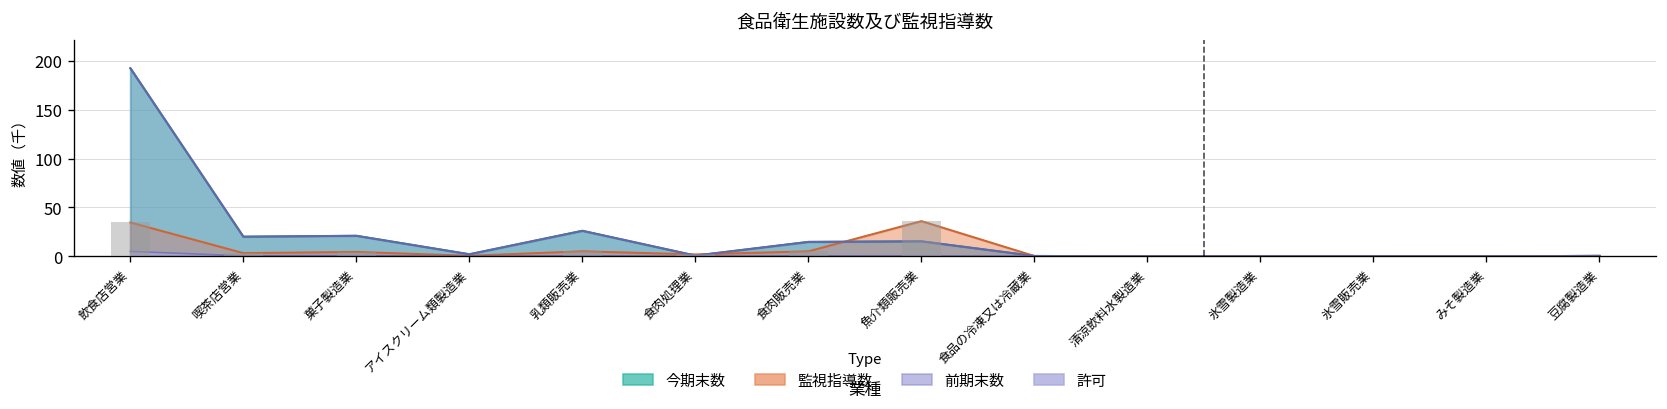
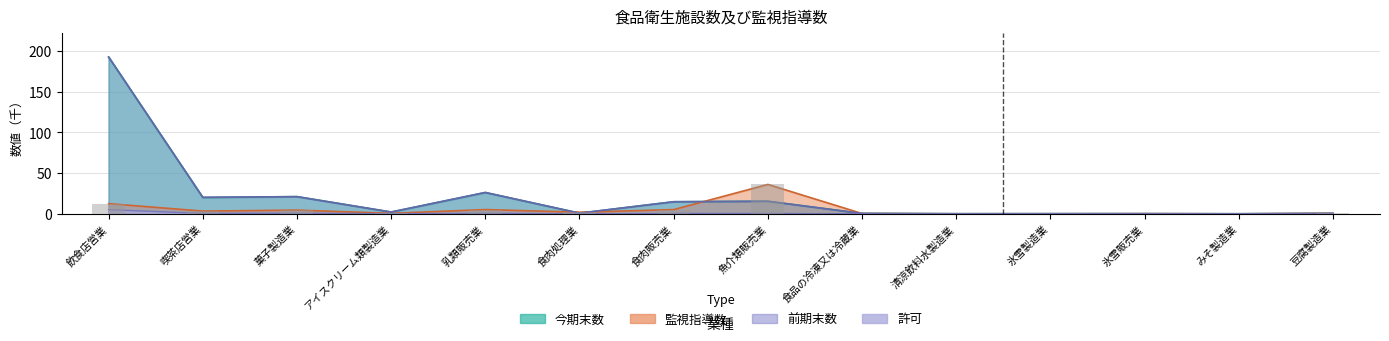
  {
    "監視指導数": {
-     "飲食店営業": 30,
+     "飲食店営業": 10,
      "菓子製造業": 0,
      "乳類販売業": 10,
      "食肉販売業": 10,
      "魚介類販売業": 40
    }
  }
